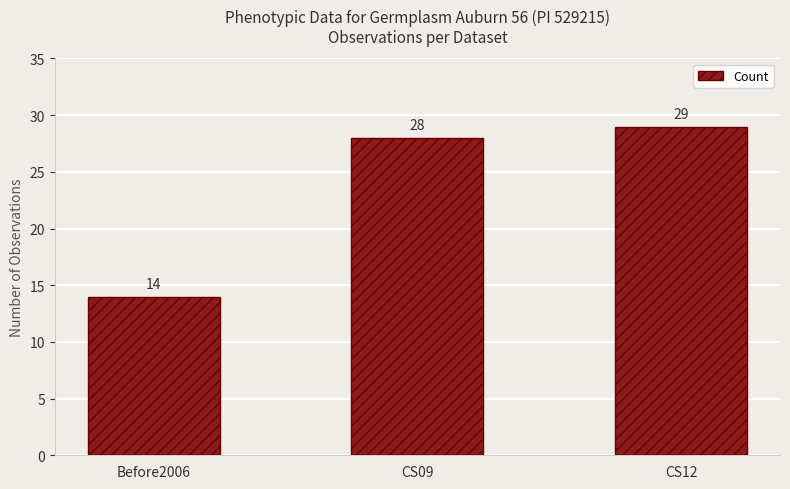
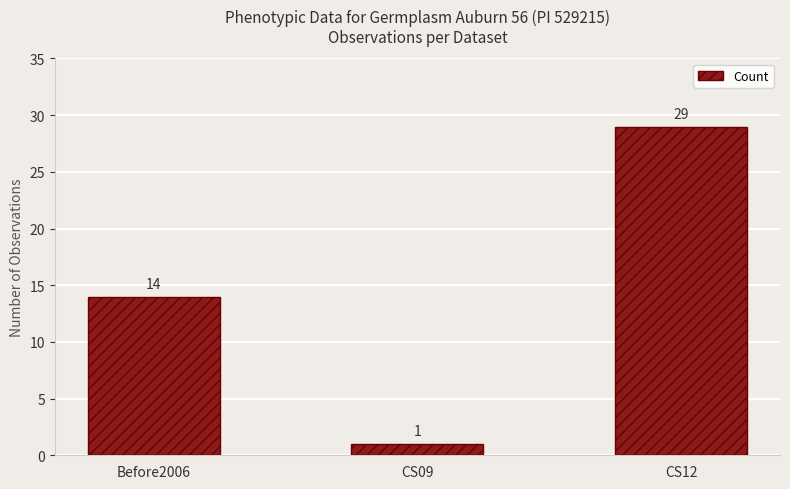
  {
    "Before2006": 14,
-   "CS09": 28,
+   "CS09": 1,
    "CS12": 29
  }
